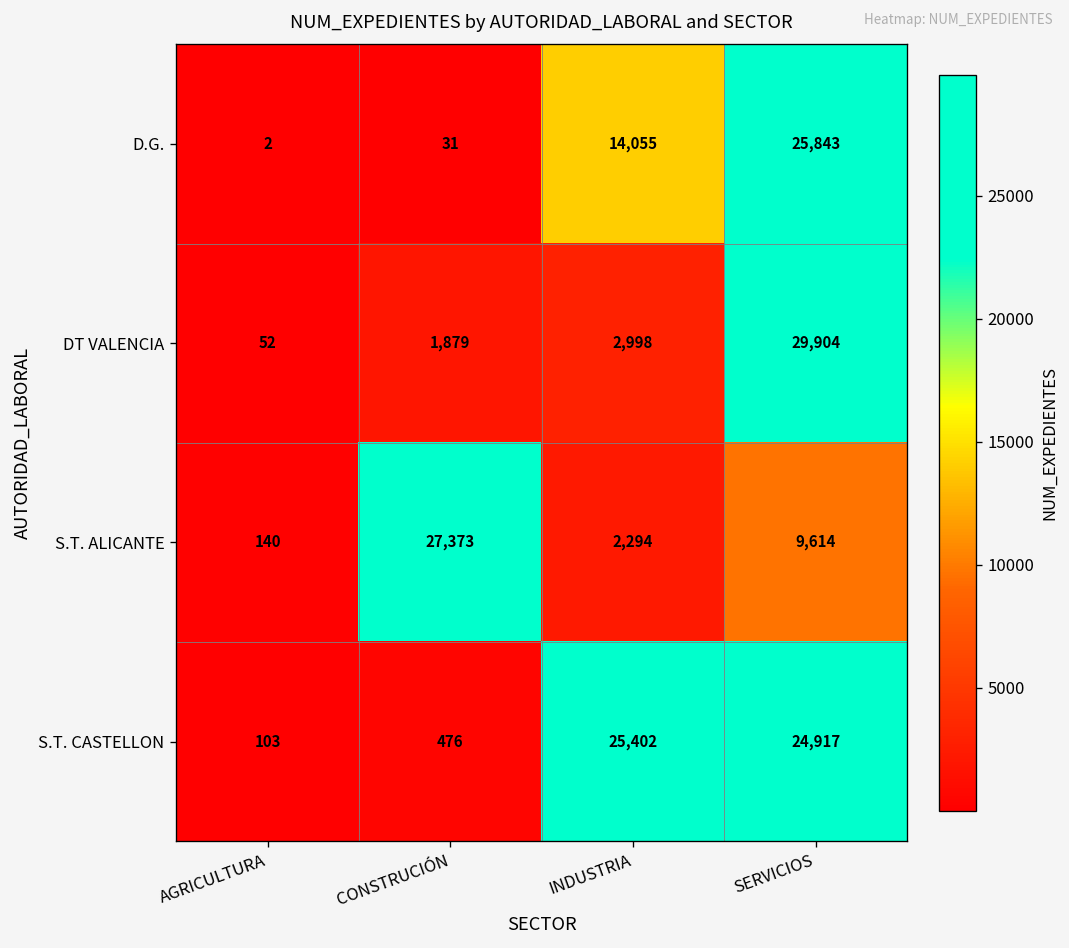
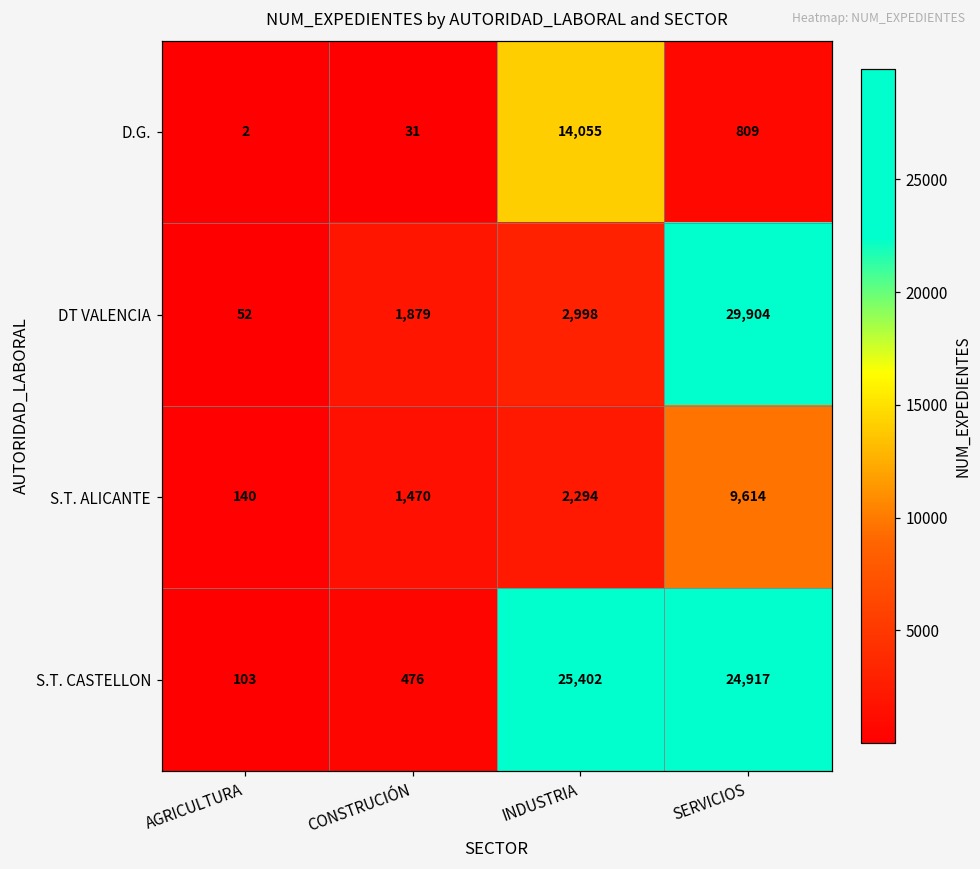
  {
    "D.G.": {
      "AGRICULTURA": "2",
      "CONSTRUCIÓN": "31",
      "INDUSTRIA": "14,055",
-     "SERVICIOS": "25,843"
+     "SERVICIOS": "809"
    },
    "DT VALENCIA": {
      "AGRICULTURA": "52",
      "CONSTRUCIÓN": "1,879",
      "INDUSTRIA": "2,998",
      "SERVICIOS": "29,904"
    },
    "S.T. ALICANTE": {
      "AGRICULTURA": "140",
-     "CONSTRUCIÓN": "27,373",
+     "CONSTRUCIÓN": "1,470",
      "INDUSTRIA": "2,294",
      "SERVICIOS": "9,614"
    },
    "S.T. CASTELLON": {
      "AGRICULTURA": "103",
      "CONSTRUCIÓN": "476",
      "INDUSTRIA": "25,402",
      "SERVICIOS": "24,917"
    }
  }
